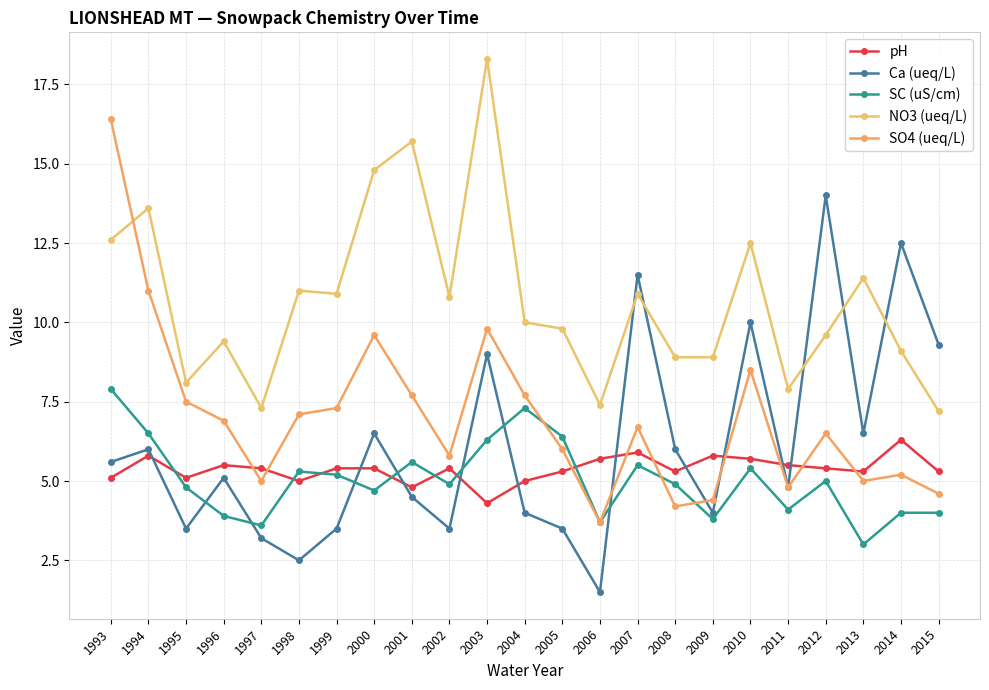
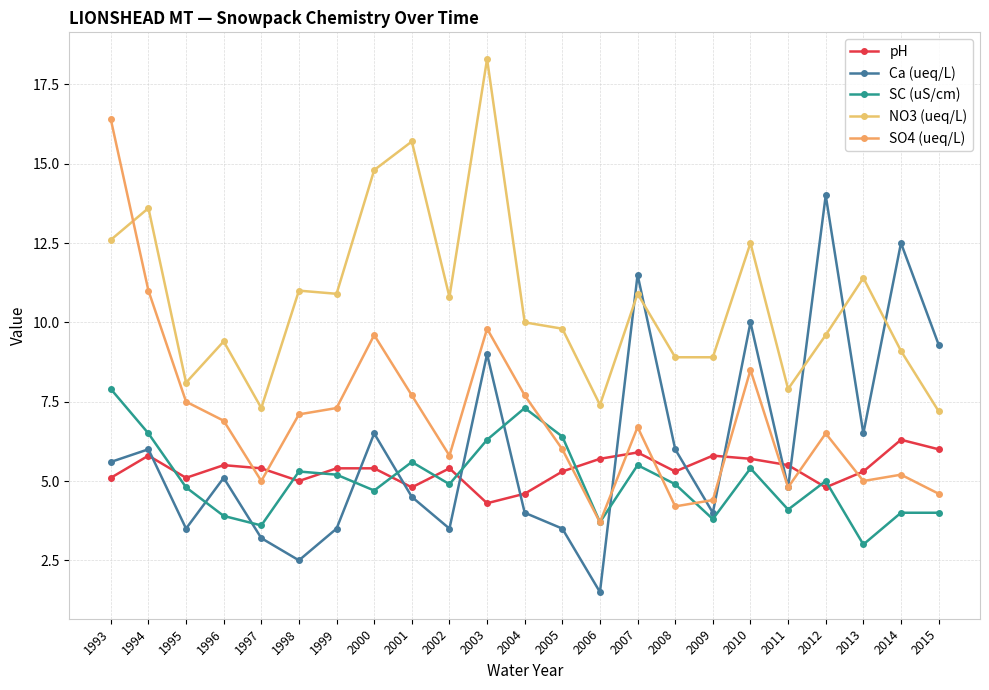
  {
    "pH": {
      "1993": 5.1,
      "1994": 5.8,
      "1995": 5.1,
      "1996": 5.5,
      "1997": 5.4,
      "1998": 5.0,
      "1999": 5.4,
      "2000": 5.4,
      "2001": 4.8,
      "2002": 5.4,
      "2003": 4.3,
-     "2004": 5.0,
+     "2004": 4.6,
      "2005": 5.3,
      "2006": 5.7,
      "2007": 5.9,
      "2008": 5.3,
      "2009": 5.8,
      "2010": 5.7,
      "2011": 5.5,
-     "2012": 5.4,
+     "2012": 4.8,
      "2013": 5.3,
      "2014": 6.3,
-     "2015": 5.3
+     "2015": 6.0
    }
  }
